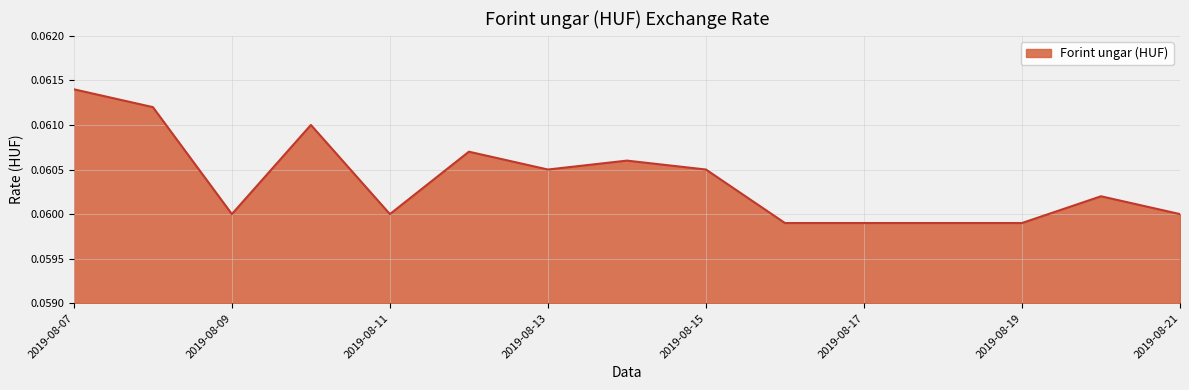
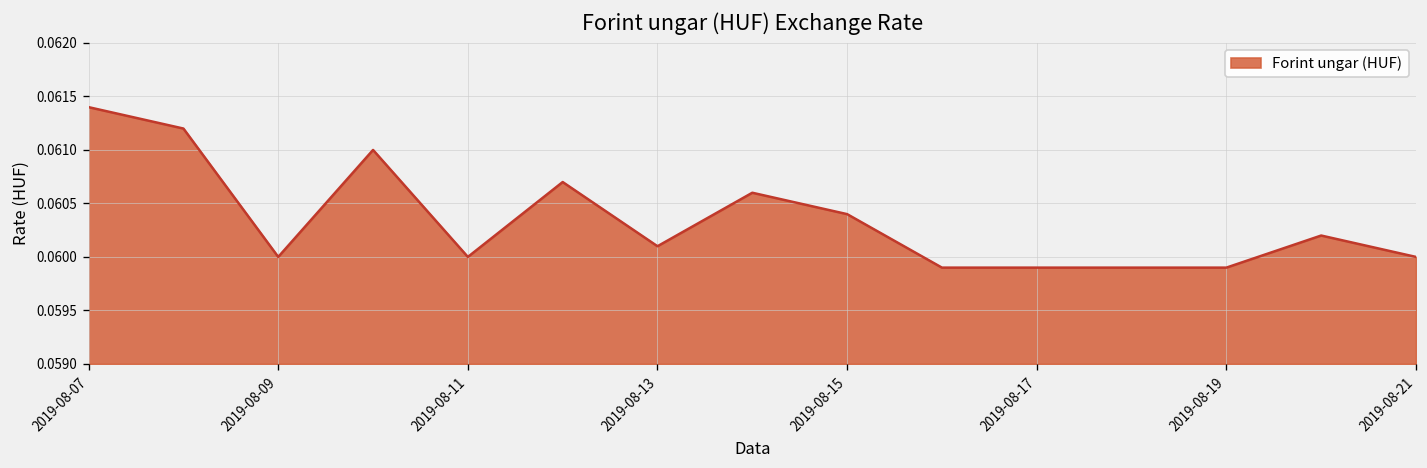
  {
    "2019-08-07": 0.0614,
    "2019-08-09": 0.0600,
    "2019-08-11": 0.0600,
-   "2019-08-13": 0.0605,
-   "2019-08-15": 0.0605,
+   "2019-08-13": 0.0601,
+   "2019-08-15": 0.0604,
    "2019-08-17": 0.0599,
    "2019-08-19": 0.0599,
    "2019-08-21": 0.0600
  }
